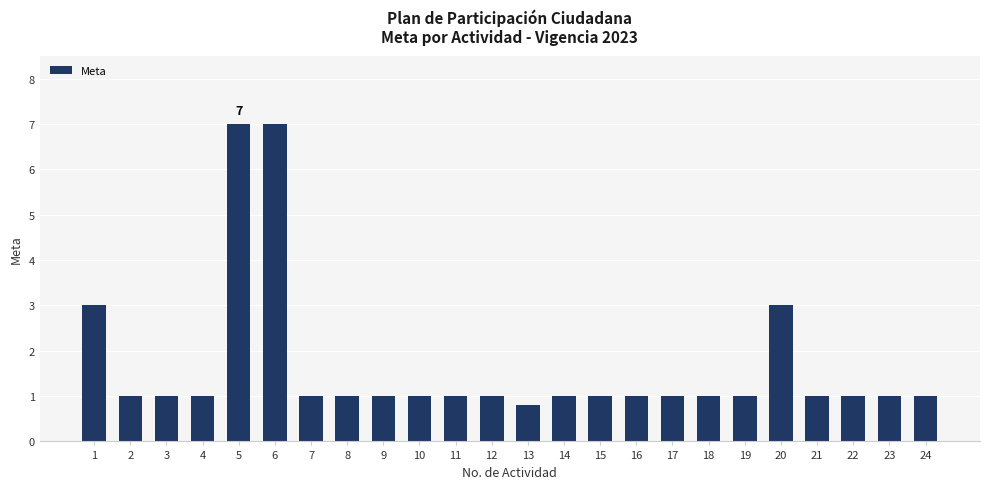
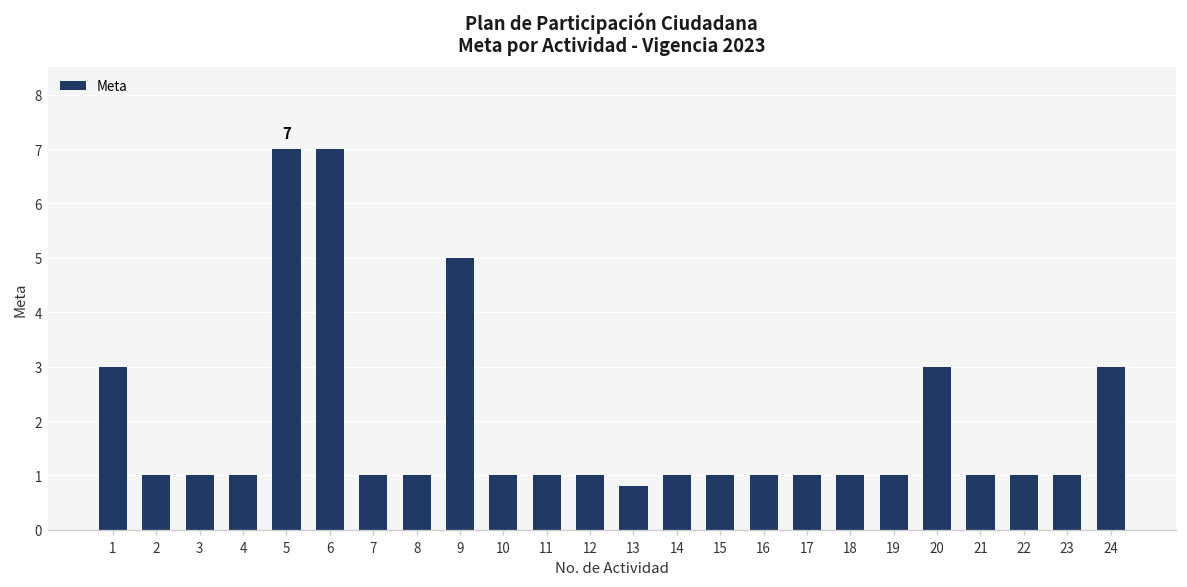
  {
    "1": 3,
    "2": 1,
    "3": 1,
    "4": 1,
    "7": 1,
    "8": 1,
-   "9": 1,
+   "9": 5,
    "10": 1,
    "11": 1,
    "12": 1,
    "13": 0.8,
    "14": 1,
    "15": 1,
    "16": 1,
    "17": 1,
    "18": 1,
    "19": 1,
    "20": 3,
    "21": 1,
    "22": 1,
    "23": 1,
-   "24": 1
+   "24": 3
  }
